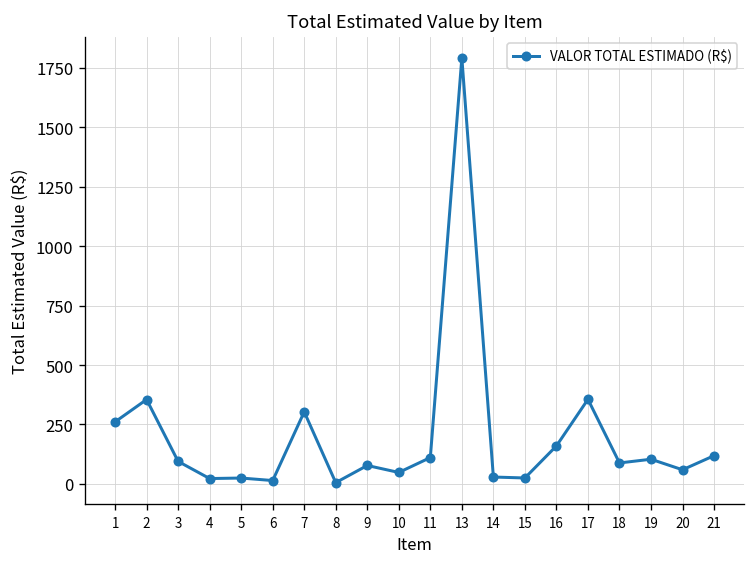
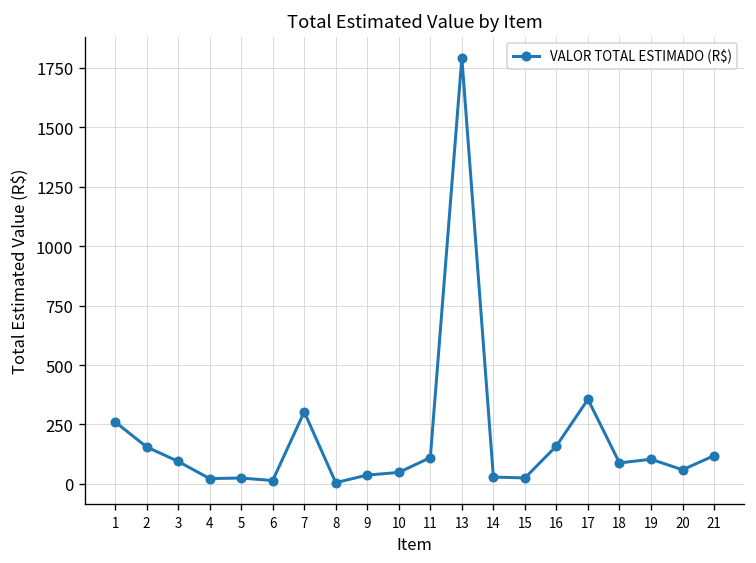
  {
    "1": 260,
-   "2": 350,
+   "2": 160,
    "3": 90,
    "4": 20,
    "5": 20,
    "6": 10,
    "7": 300,
    "8": 10,
-   "9": 80,
+   "9": 40,
    "10": 50,
    "11": 110,
    "13": 1790,
    "14": 30,
    "15": 30,
    "16": 160,
    "17": 360,
    "18": 90,
    "19": 100,
    "20": 60,
    "21": 120
  }
